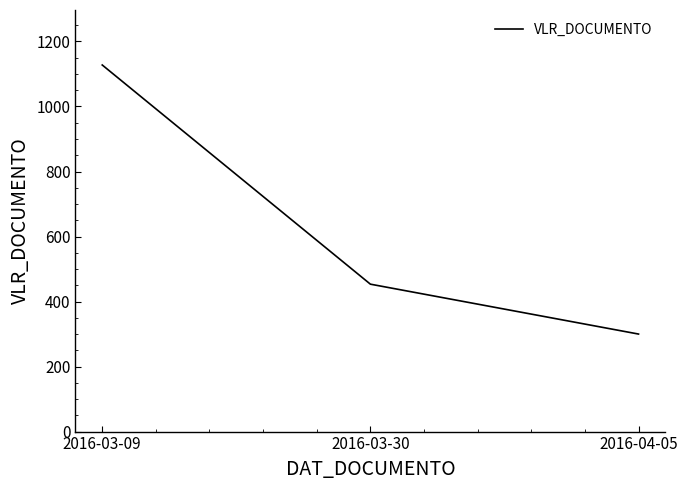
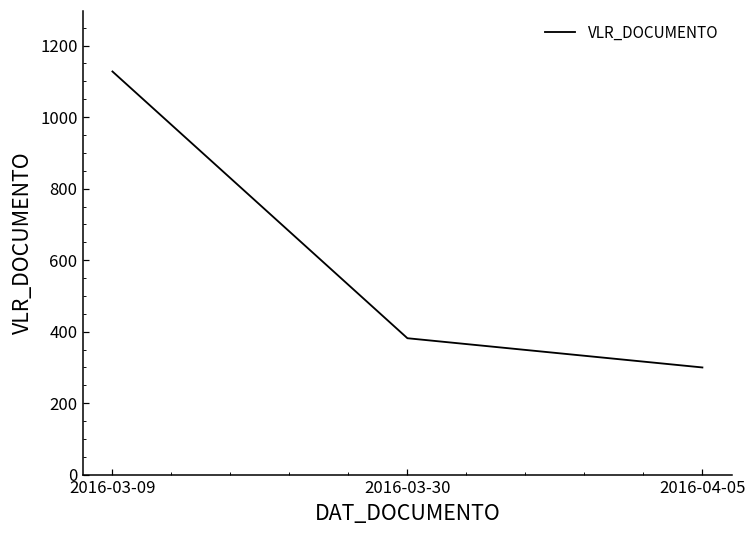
  {
    "2016-03-09": 1130,
-   "2016-03-30": 450,
+   "2016-03-30": 380,
    "2016-04-05": 300
  }
